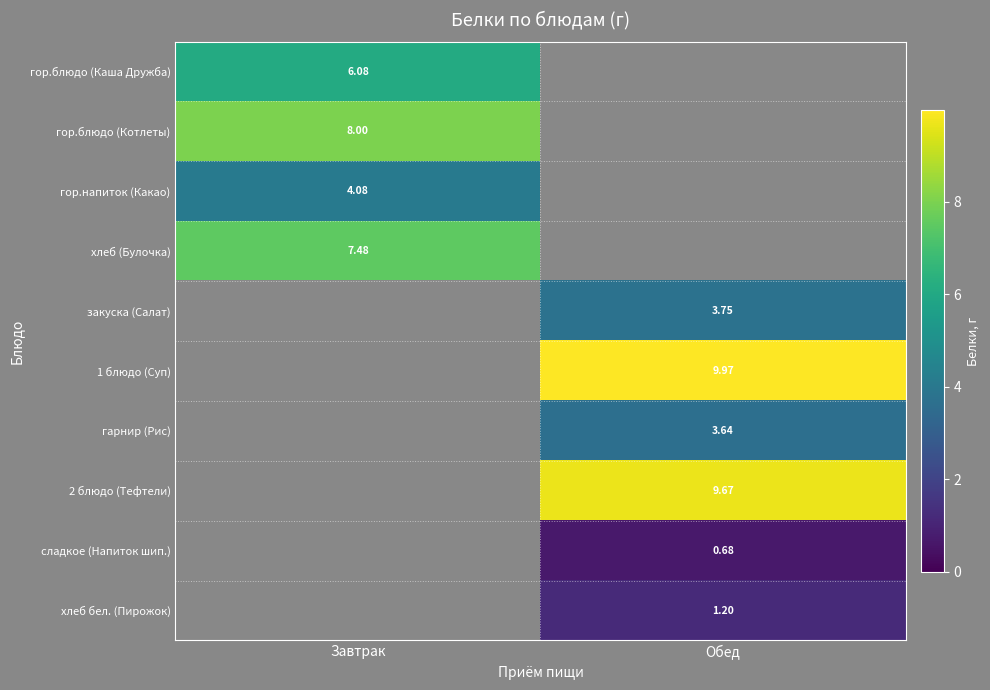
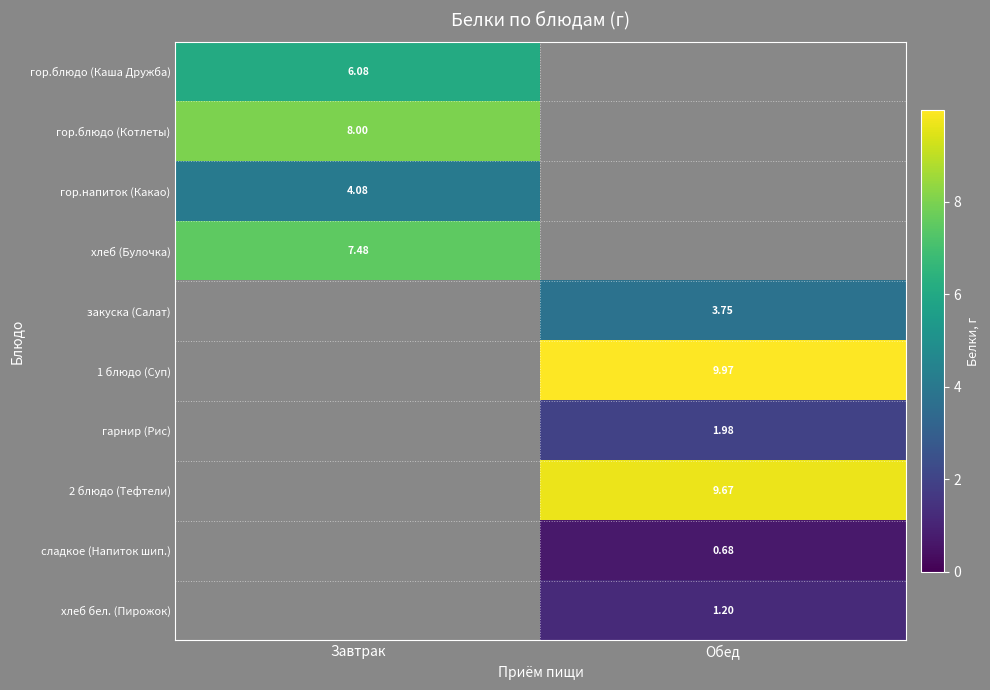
  {
    "гор.блюдо (Каша Дружба)": {
      "Завтрак": 6.08
    },
    "гор.блюдо (Котлеты)": {
      "Завтрак": 8.00
    },
    "гор.напиток (Какао)": {
      "Завтрак": 4.08
    },
    "хлеб (Булочка)": {
      "Завтрак": 7.48
    },
    "закуска (Салат)": {
      "Обед": 3.75
    },
    "1 блюдо (Суп)": {
      "Обед": 9.97
    },
    "гарнир (Рис)": {
-     "Обед": 3.64
+     "Обед": 1.98
    },
    "2 блюдо (Тефтели)": {
      "Обед": 9.67
    },
    "сладкое (Напиток шип.)": {
      "Обед": 0.68
    },
    "хлеб бел. (Пирожок)": {
      "Обед": 1.20
    }
  }
